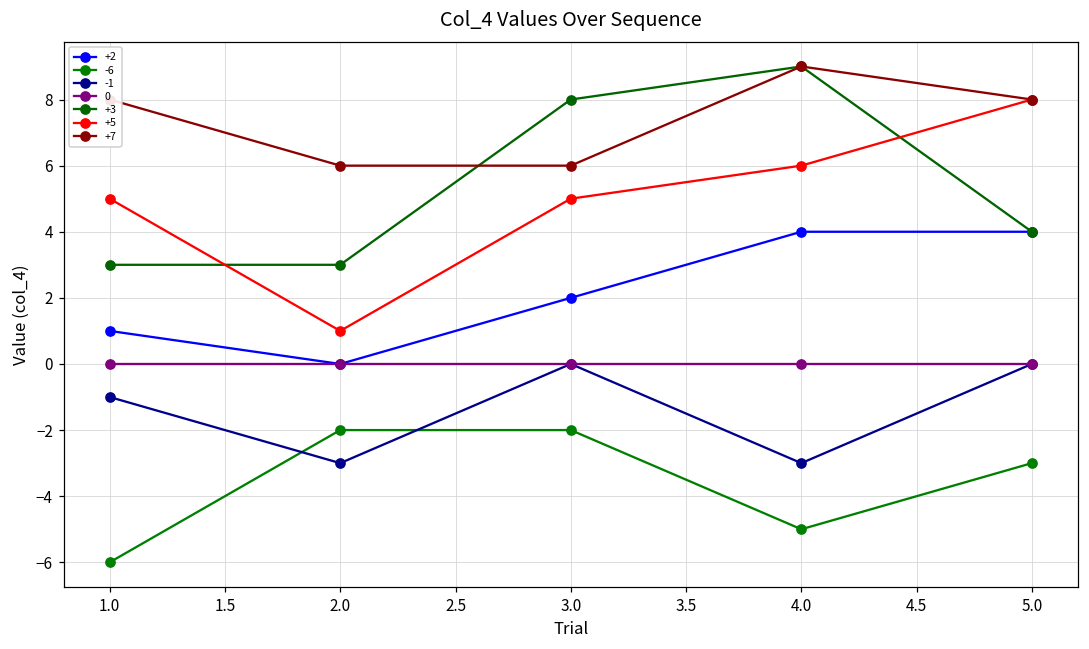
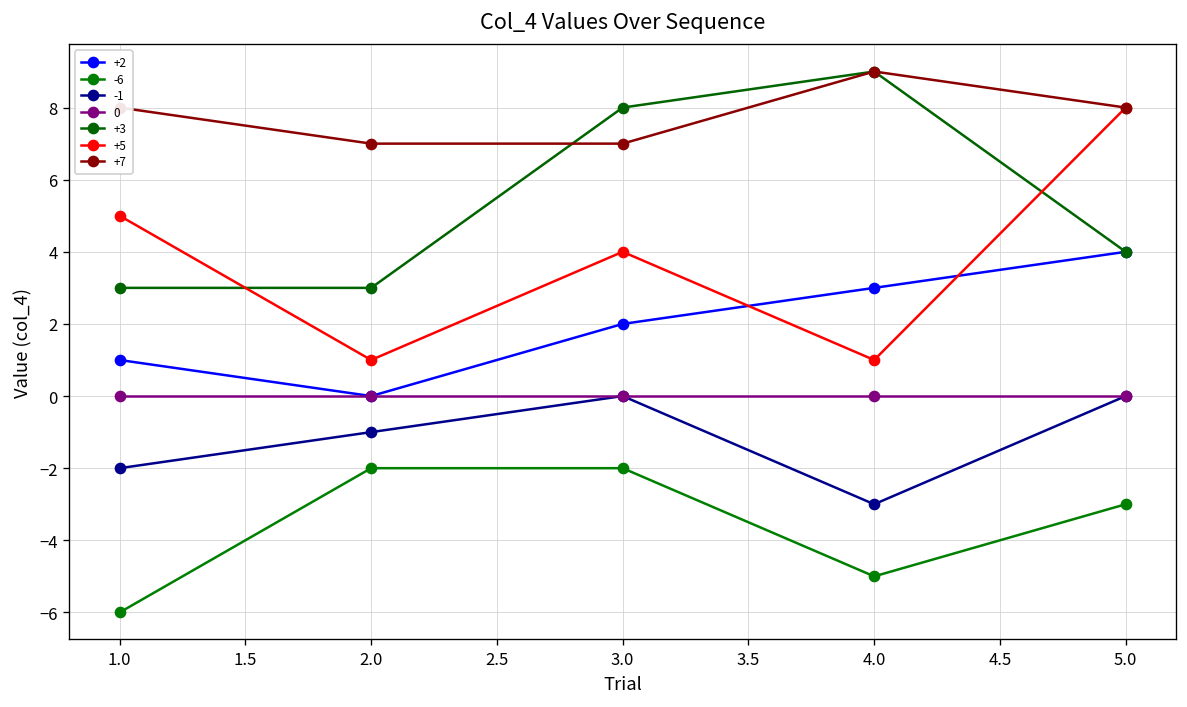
  {
    "+2": {
      "1.0": 1,
      "3.0": 2,
-     "4.0": 4
+     "4.0": 3
    },
    "-1": {
-     "1.0": -1,
-     "2.0": -3,
+     "1.0": -2,
+     "2.0": -1,
      "4.0": -3
    },
    "0": {
      "1.0": 0,
      "4.0": 0
    },
    "+5": {
      "1.0": 5,
      "2.0": 1,
-     "3.0": 5,
-     "4.0": 6
+     "3.0": 4,
+     "4.0": 1
    },
    "+7": {
-     "2.0": 6,
-     "3.0": 6
+     "2.0": 7,
+     "3.0": 7
    }
  }
